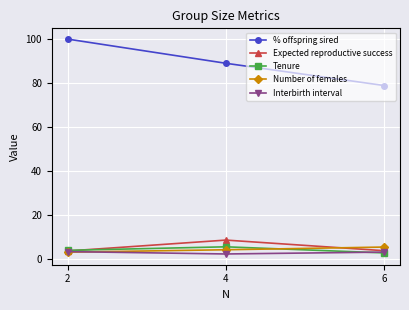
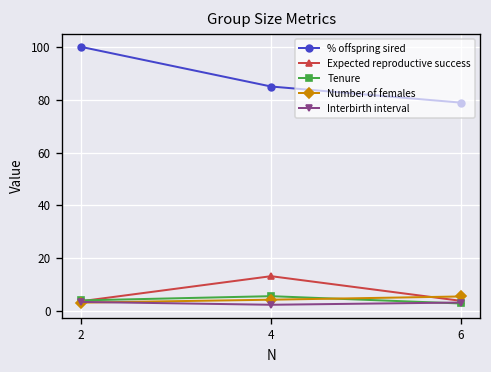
  {
    "% offspring sired": {
      "2": 100,
-     "4": 89
+     "4": 85
    },
    "Expected reproductive success": {
-     "4": 9
+     "4": 13
    },
    "Tenure": {
      "4": 6
    },
    "Number of females": {
      "4": 4,
      "6": 5
    },
    "Interbirth interval": {
      "4": 2
    }
  }
